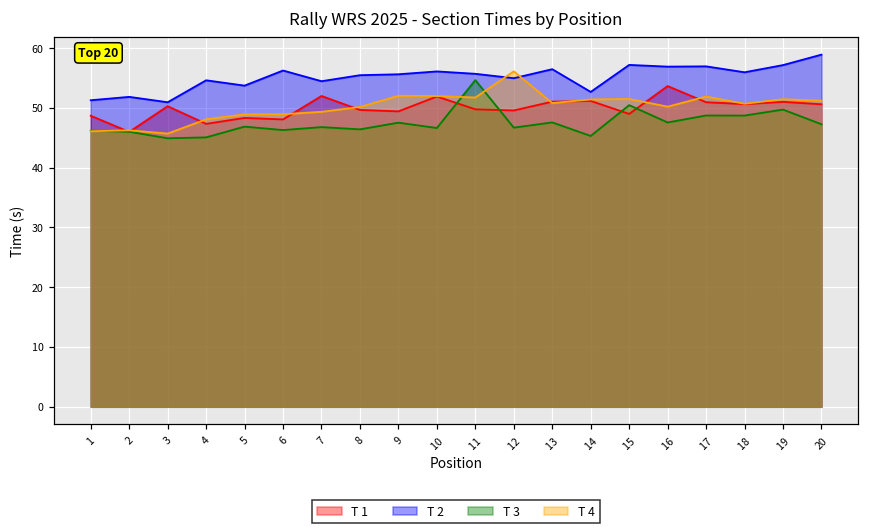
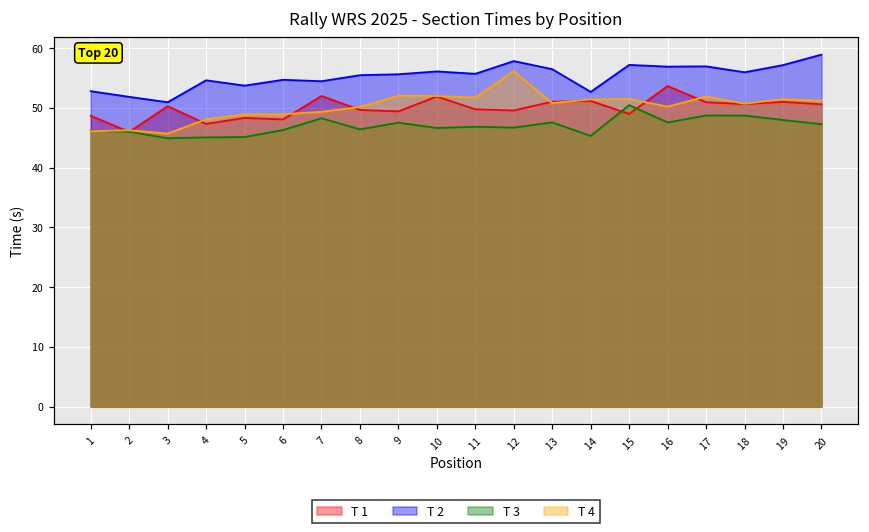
  {
    "T 1": {
      "1": 49,
      "3": 50,
      "4": 47,
      "5": 48,
      "6": 48,
      "7": 52,
      "8": 50,
      "9": 49,
      "11": 50,
      "12": 50,
      "15": 49,
      "16": 54,
      "17": 51,
      "20": 51
    },
    "T 2": {
-     "1": 51,
+     "1": 53,
      "2": 52,
      "3": 51,
      "4": 55,
      "5": 54,
-     "6": 56,
+     "6": 55,
      "7": 54,
      "8": 55,
      "9": 56,
      "10": 56,
      "11": 56,
-     "12": 55,
+     "12": 58,
      "13": 56,
      "14": 53,
      "15": 57,
      "16": 57,
      "17": 57,
      "18": 56,
      "19": 57,
      "20": 59
    },
    "T 3": {
      "3": 45,
      "4": 45,
-     "5": 47,
+     "5": 45,
      "6": 46,
-     "7": 47,
+     "7": 48,
      "8": 46,
      "9": 48,
      "10": 47,
-     "11": 55,
+     "11": 47,
      "12": 47,
      "13": 48,
      "14": 45,
      "15": 50,
      "16": 48,
      "17": 49,
      "18": 49,
-     "19": 50,
+     "19": 48,
      "20": 47
    },
    "T 4": {
      "3": 46,
      "4": 48,
      "5": 49,
      "6": 49,
      "7": 49,
      "8": 50,
      "9": 52,
      "11": 52,
      "12": 56,
      "15": 51,
      "16": 50,
      "17": 52,
      "20": 51
    }
  }
